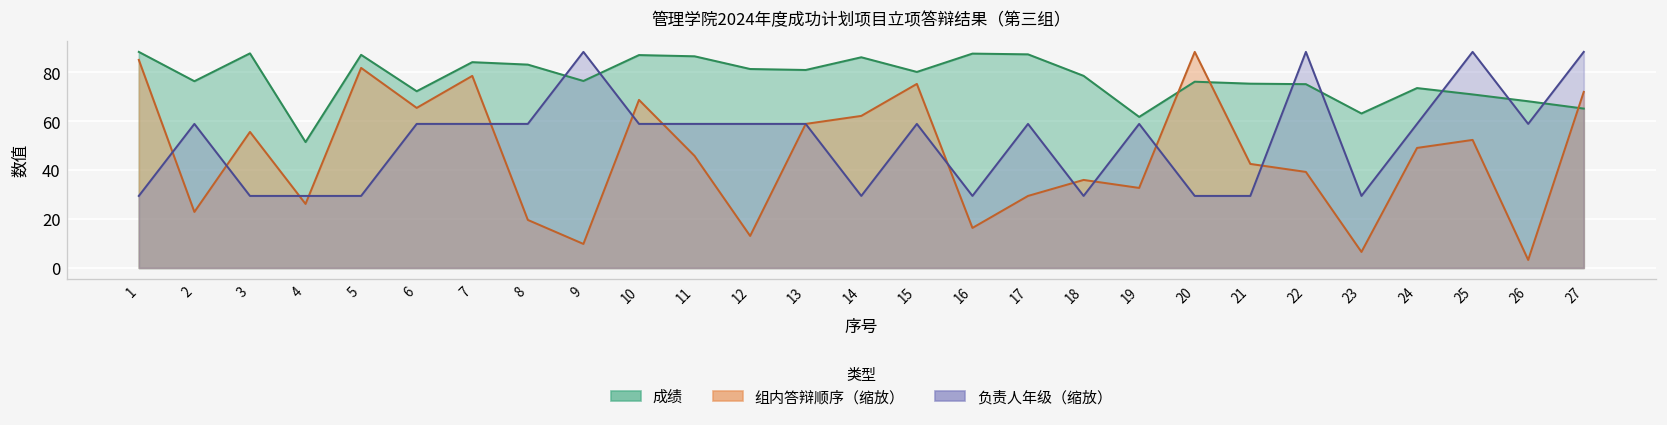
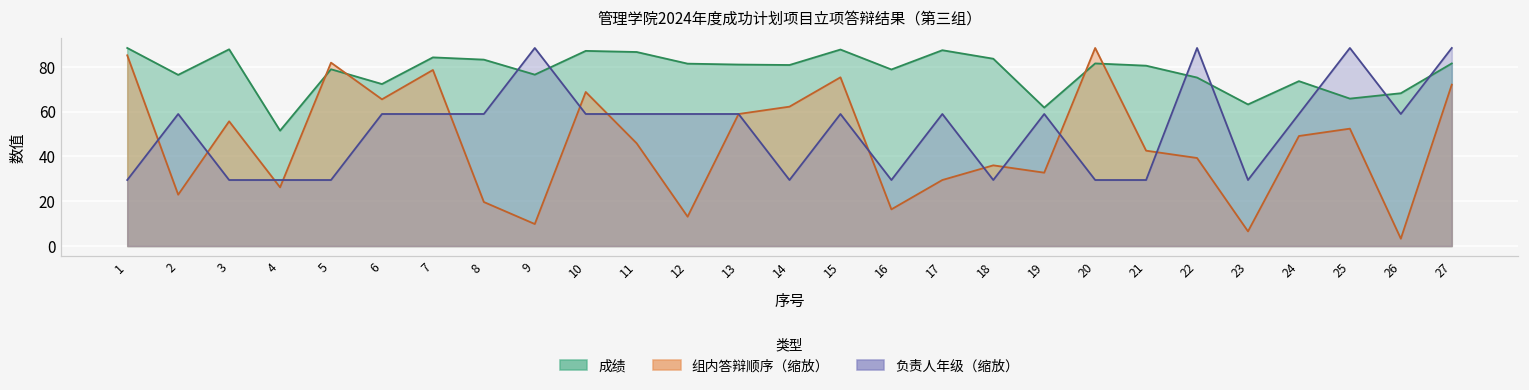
  {
    "成绩": {
      "1": 88,
      "2": 76,
      "3": 88,
      "4": 52,
-     "5": 87,
+     "5": 79,
      "6": 72,
      "7": 84,
      "8": 83,
      "9": 77,
      "10": 87,
      "11": 87,
      "12": 81,
      "13": 81,
-     "14": 86,
-     "15": 80,
-     "16": 88,
+     "14": 81,
+     "15": 88,
+     "16": 79,
      "17": 87,
-     "18": 79,
+     "18": 84,
      "19": 62,
-     "20": 76,
-     "21": 75,
+     "20": 82,
+     "21": 81,
      "22": 75,
      "23": 63,
      "24": 74,
-     "25": 71,
+     "25": 66,
      "26": 68,
-     "27": 65
+     "27": 82
    }
  }
